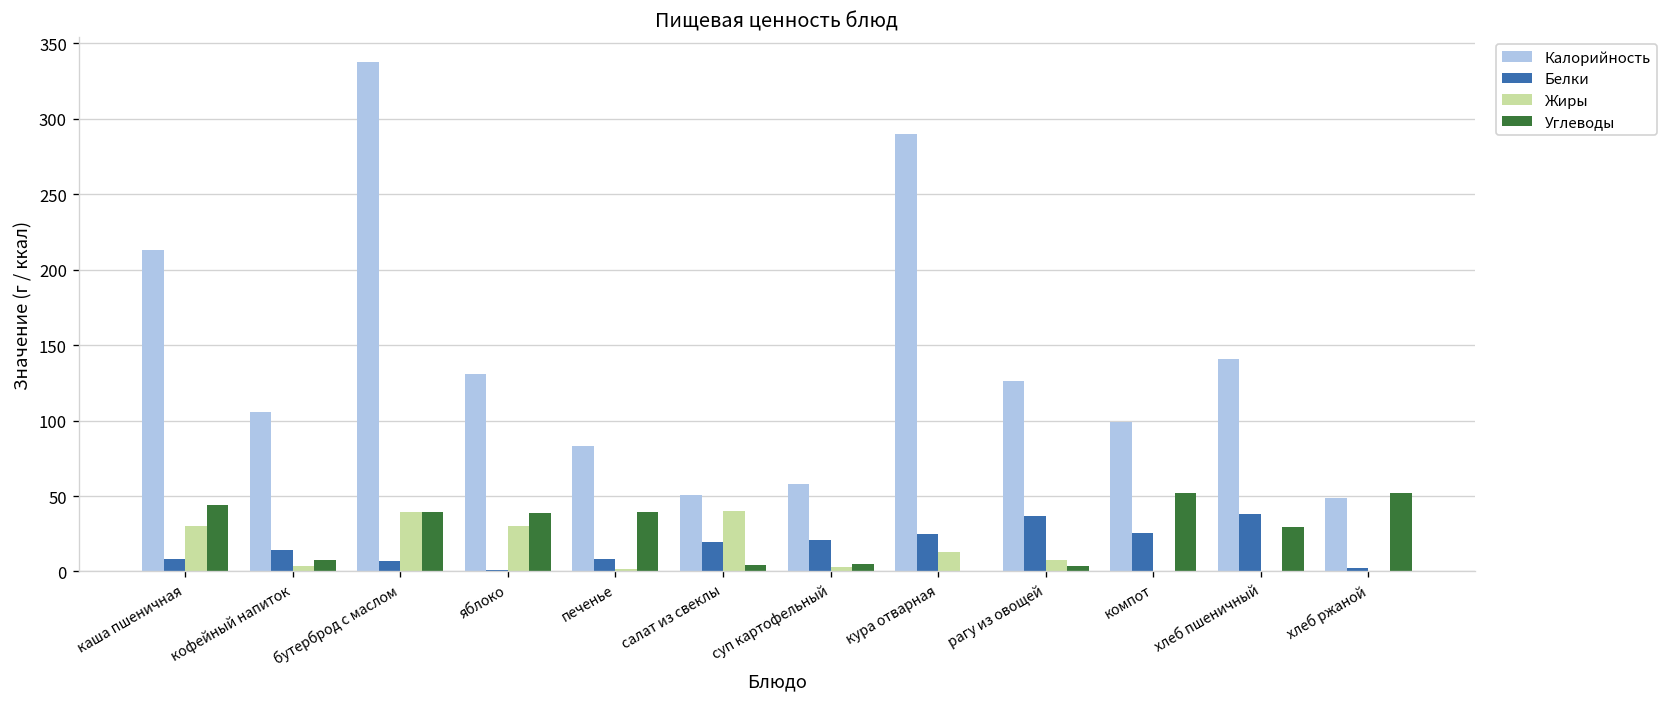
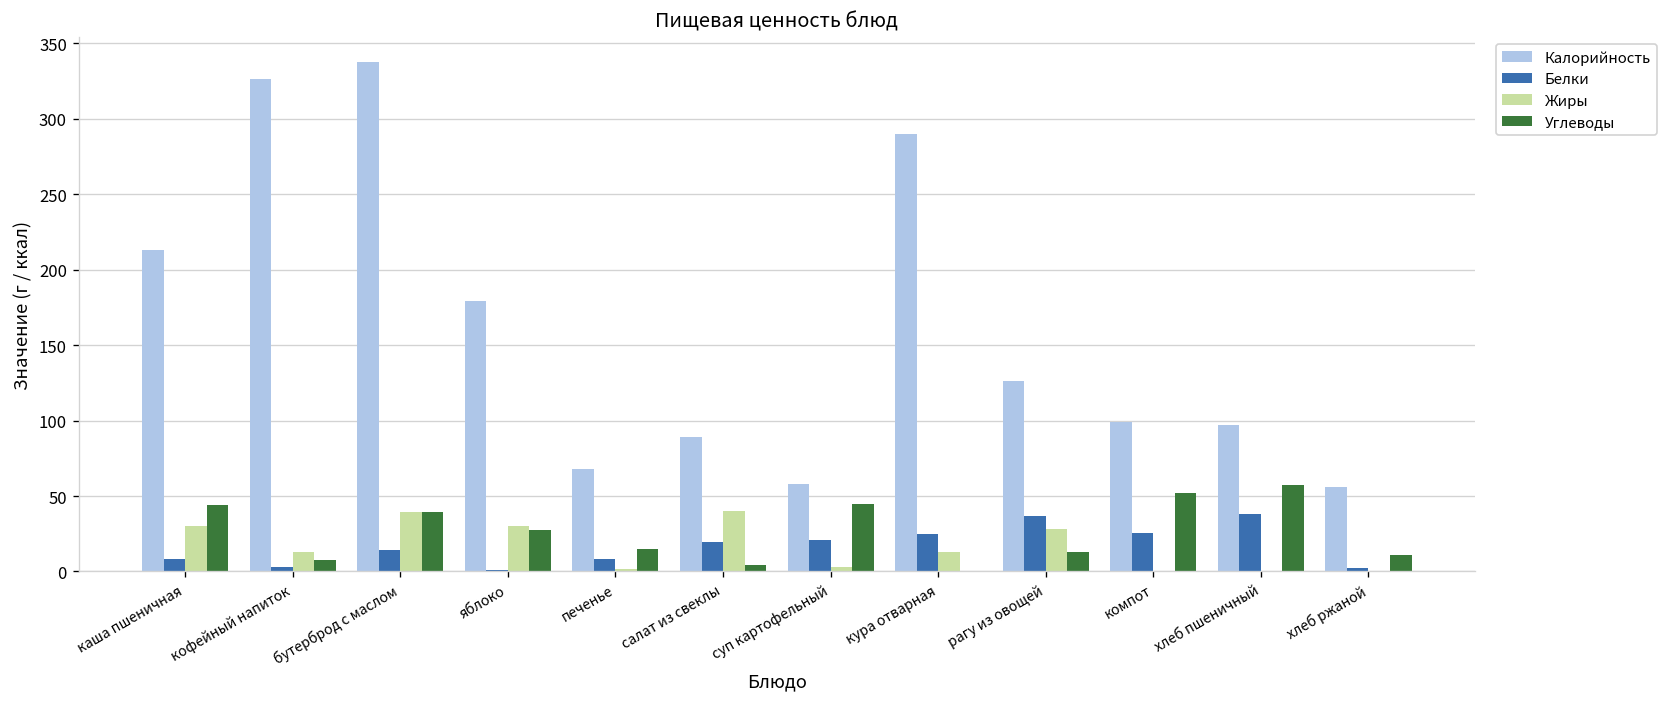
  {
    "Калорийность": {
      "каша пшеничная": 213,
-     "кофейный напиток": 106,
+     "кофейный напиток": 326,
      "бутерброд с маслом": 338,
-     "яблоко": 131,
-     "печенье": 83,
-     "салат из свеклы": 51,
+     "яблоко": 179,
+     "печенье": 68,
+     "салат из свеклы": 89,
      "суп картофельный": 58,
      "кура отварная": 290,
      "рагу из овощей": 126,
      "компот": 99,
-     "хлеб пшеничный": 141,
-     "хлеб ржаной": 49
+     "хлеб пшеничный": 97,
+     "хлеб ржаной": 56
    },
    "Белки": {
      "каша пшеничная": 8,
-     "кофейный напиток": 14,
-     "бутерброд с маслом": 7,
+     "кофейный напиток": 3,
+     "бутерброд с маслом": 14,
      "печенье": 8,
      "салат из свеклы": 20,
      "суп картофельный": 21,
      "кура отварная": 25,
      "рагу из овощей": 37,
      "компот": 26,
      "хлеб пшеничный": 38,
      "хлеб ржаной": 2
    },
    "Жиры": {
      "каша пшеничная": 30,
-     "кофейный напиток": 4,
+     "кофейный напиток": 13,
      "бутерброд с маслом": 40,
      "яблоко": 30,
      "салат из свеклы": 40,
      "суп картофельный": 3,
      "кура отварная": 13,
-     "рагу из овощей": 8,
+     "рагу из овощей": 28,
      "компот": 0,
      "хлеб ржаной": 0
    },
    "Углеводы": {
      "каша пшеничная": 44,
      "кофейный напиток": 8,
      "бутерброд с маслом": 40,
-     "яблоко": 39,
-     "печенье": 40,
+     "яблоко": 27,
+     "печенье": 15,
      "салат из свеклы": 4,
-     "суп картофельный": 5,
-     "рагу из овощей": 3,
+     "суп картофельный": 45,
+     "рагу из овощей": 13,
      "компот": 52,
-     "хлеб пшеничный": 30,
-     "хлеб ржаной": 52
+     "хлеб пшеничный": 57,
+     "хлеб ржаной": 11
    }
  }
